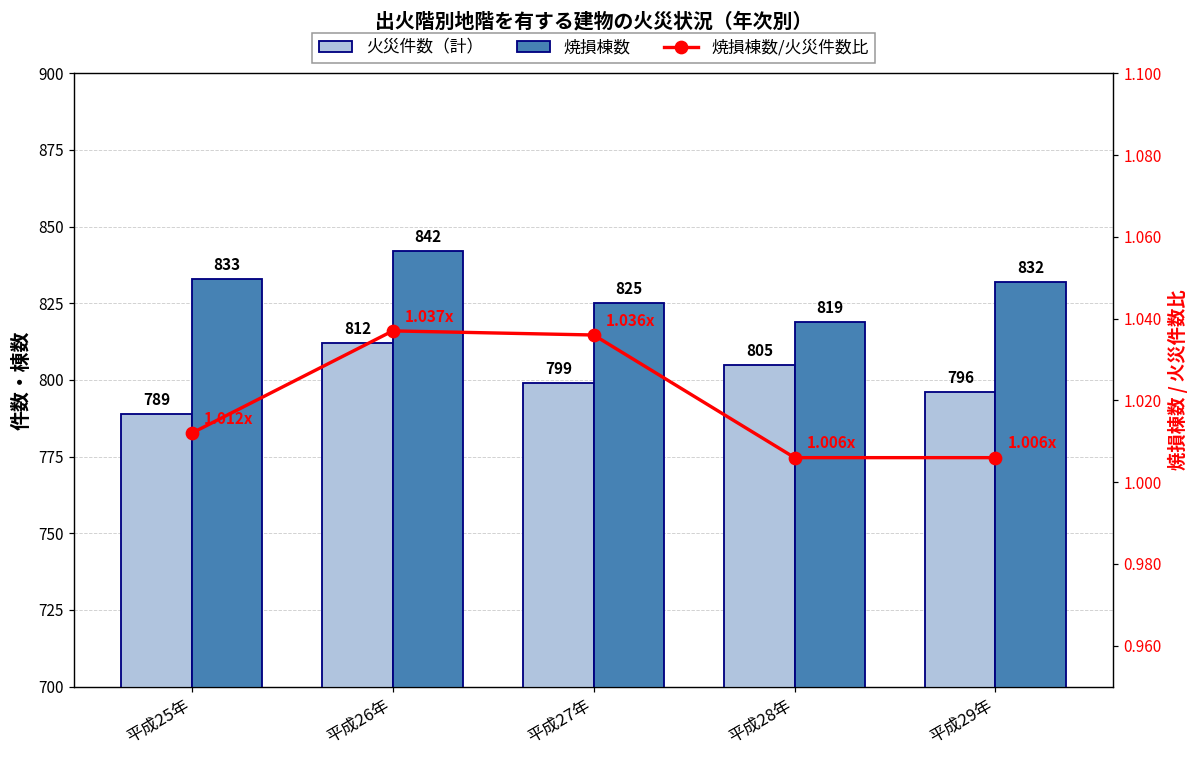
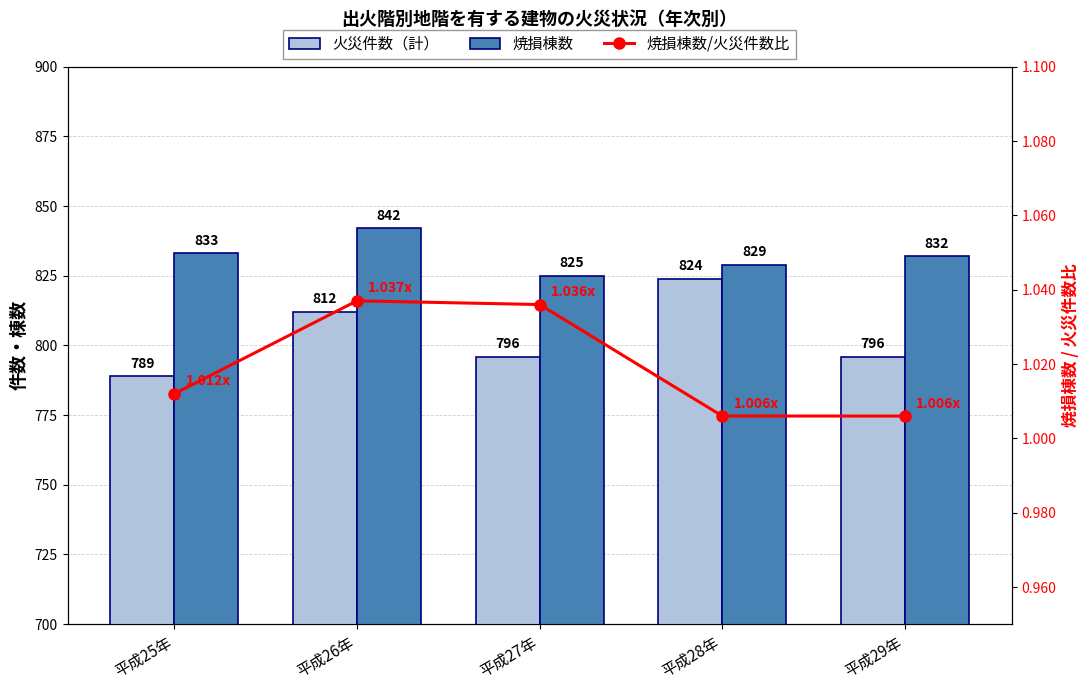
  {
    "火災件数（計）": {
      "平成25年": "789",
      "平成26年": "812",
-     "平成27年": "799",
-     "平成28年": "805",
+     "平成27年": "796",
+     "平成28年": "824",
      "平成29年": "796"
    },
    "焼損棟数": {
      "平成25年": "833",
      "平成26年": "842",
      "平成27年": "825",
-     "平成28年": "819",
+     "平成28年": "829",
      "平成29年": "832"
    },
    "焼損棟数/火災件数比": {
      "平成25年": "1.012x",
      "平成26年": "1.037x",
      "平成27年": "1.036x",
      "平成28年": "1.006x",
      "平成29年": "1.006x"
    }
  }
